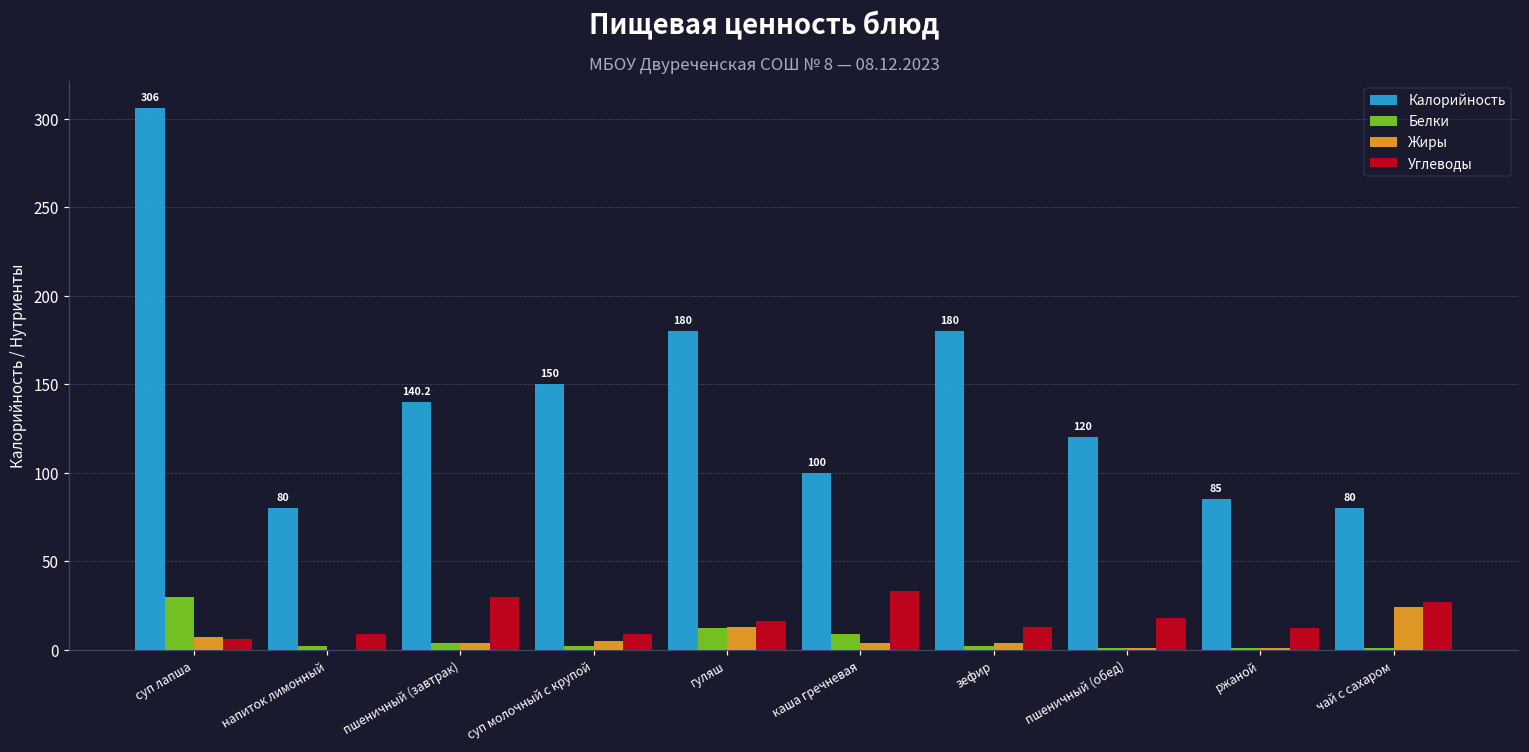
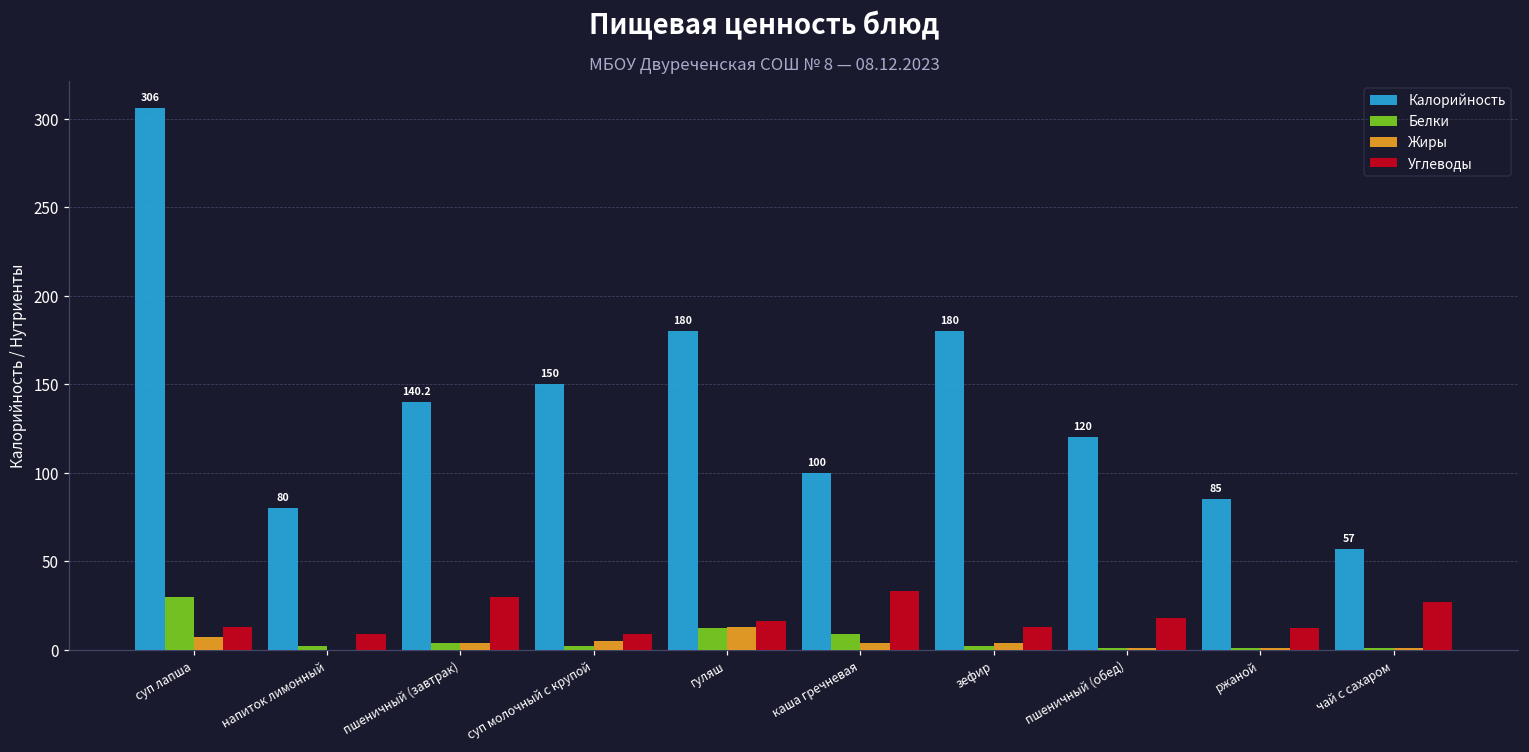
  {
    "Калорийность": {
      "суп лапша": 306,
      "напиток лимонный": 80,
      "пшеничный (завтрак)": 140.2,
      "суп молочный с крупой": 150,
      "гуляш": 180,
      "каша гречневая": 100,
      "зефир": 180,
      "пшеничный (обед)": 120,
      "ржаной": 85,
-     "чай с сахаром": 80
+     "чай с сахаром": 57
    },
    "Белки": {
      "суп лапша": 30,
      "напиток лимонный": 2,
      "пшеничный (завтрак)": 4,
      "суп молочный с крупой": 2,
      "гуляш": 12,
      "каша гречневая": 9,
      "зефир": 2
    },
    "Жиры": {
      "суп лапша": 7,
      "пшеничный (завтрак)": 4,
      "суп молочный с крупой": 5,
      "гуляш": 13,
      "каша гречневая": 4,
      "зефир": 4,
-     "чай с сахаром": 24
+     "чай с сахаром": 1
    },
    "Углеводы": {
-     "суп лапша": 6,
+     "суп лапша": 13,
      "напиток лимонный": 9,
      "пшеничный (завтрак)": 30,
      "суп молочный с крупой": 9,
      "гуляш": 16,
      "каша гречневая": 33,
      "зефир": 13,
      "пшеничный (обед)": 18,
      "ржаной": 12,
      "чай с сахаром": 27
    }
  }
